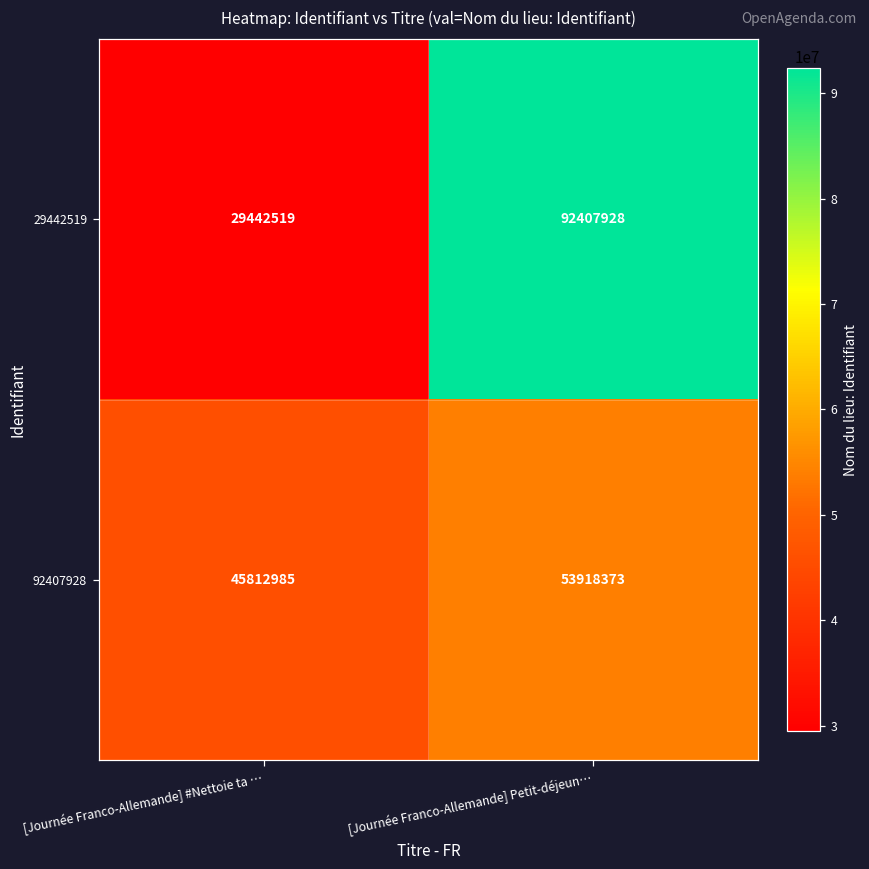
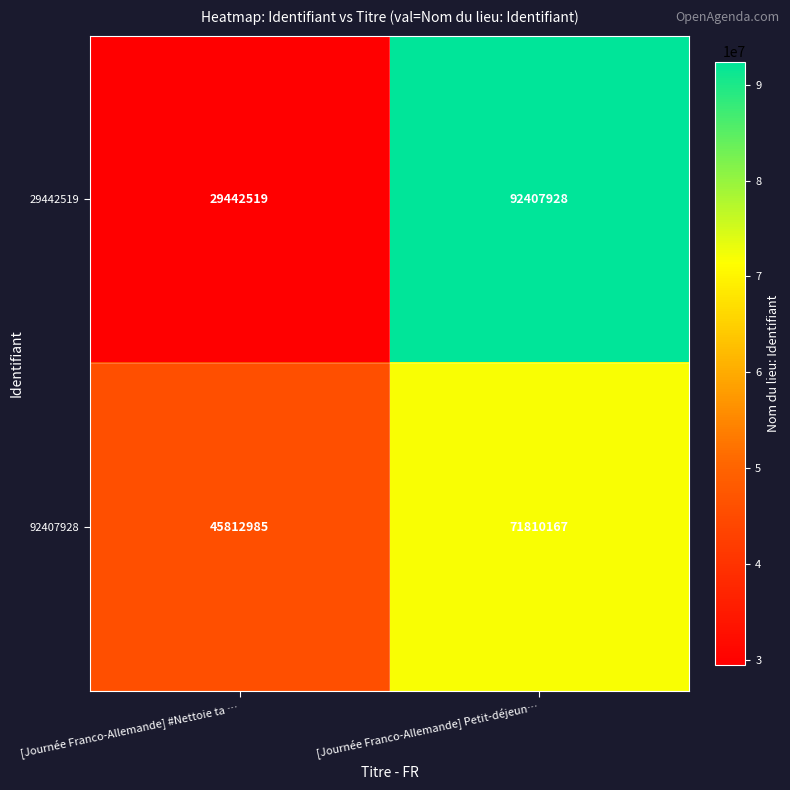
  {
    "29442519": {
      "[Journée Franco-Allemande] #Nettoie ta …": 29442519,
      "[Journée Franco-Allemande] Petit-déjeun…": 92407928
    },
    "92407928": {
      "[Journée Franco-Allemande] #Nettoie ta …": 45812985,
-     "[Journée Franco-Allemande] Petit-déjeun…": 53918373
+     "[Journée Franco-Allemande] Petit-déjeun…": 71810167
    }
  }
